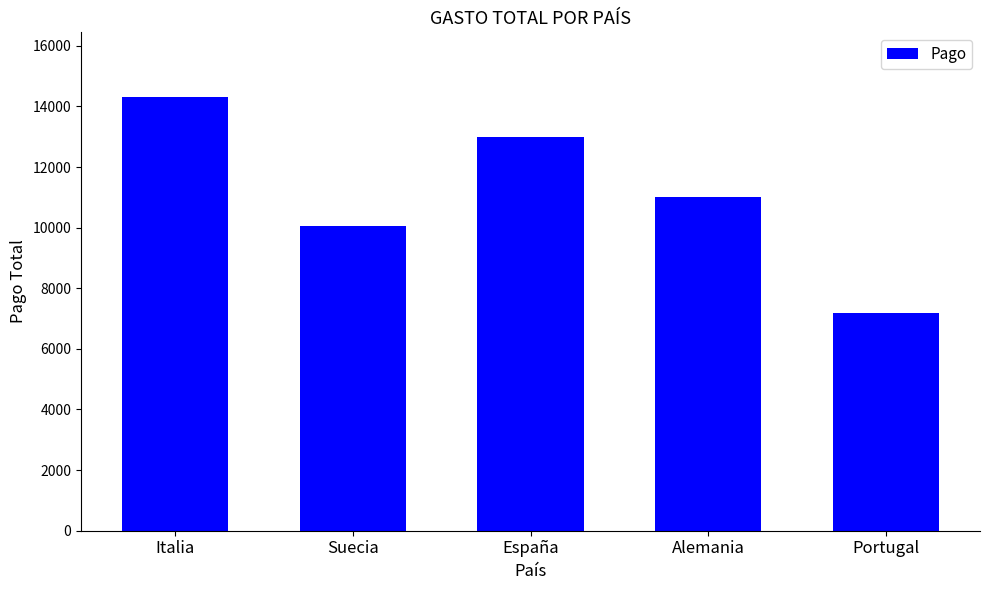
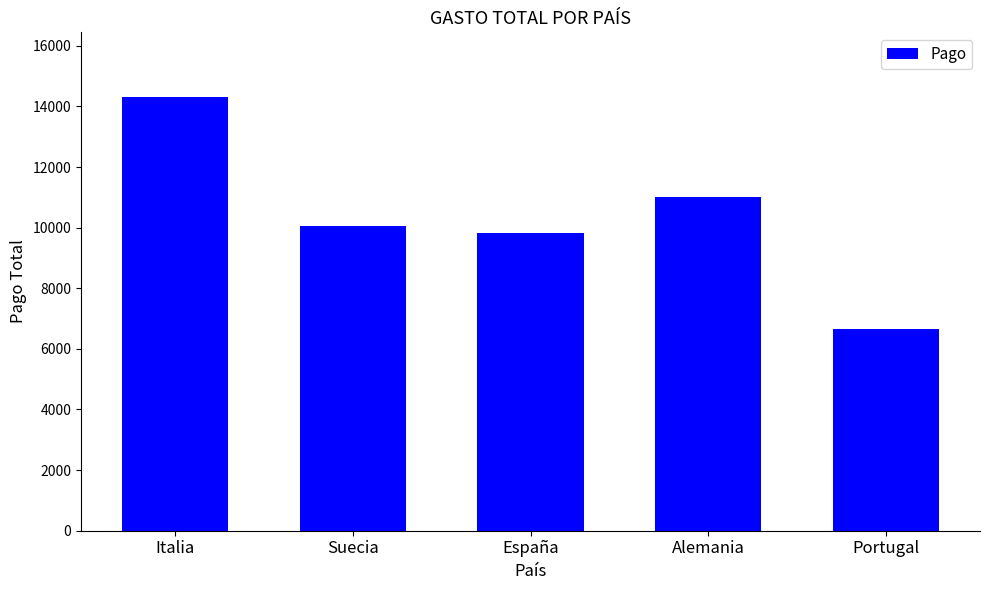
  {
    "Italia": 14300,
    "Suecia": 10100,
-   "España": 13000,
+   "España": 9800,
    "Alemania": 11000,
-   "Portugal": 7200
+   "Portugal": 6600
  }
